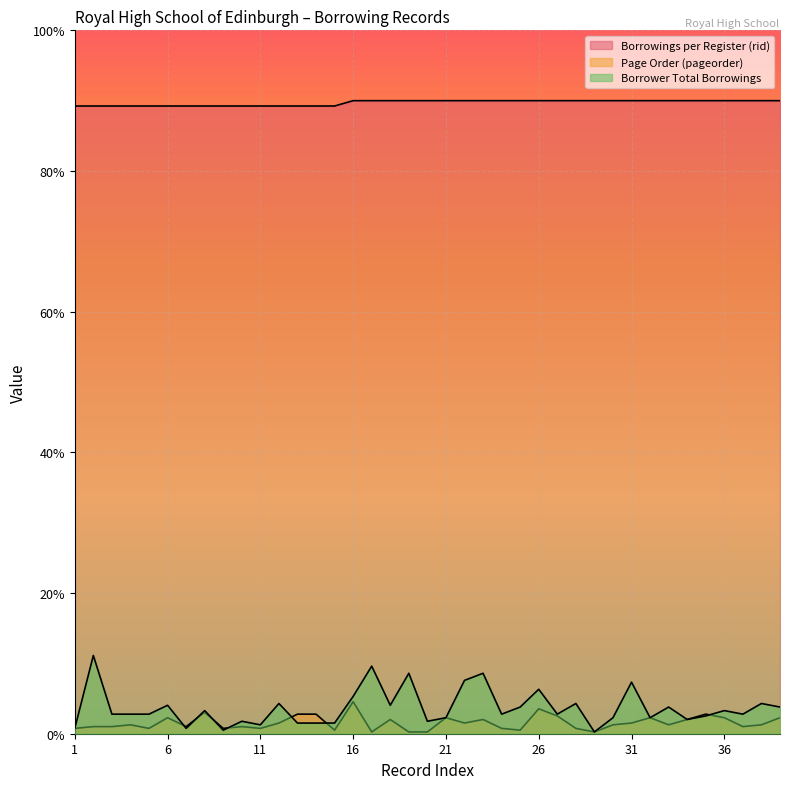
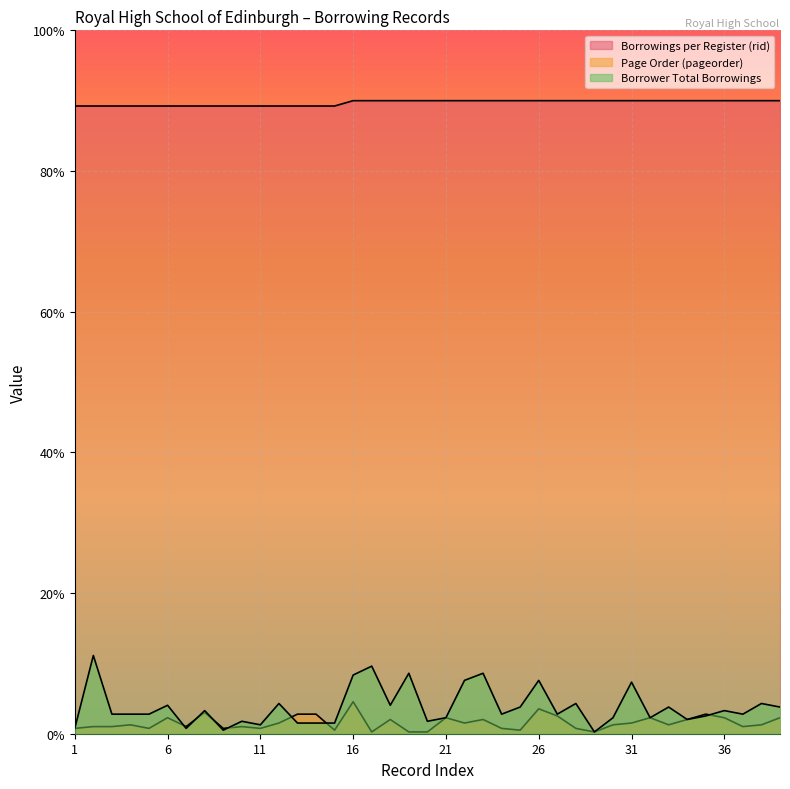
  {
    "Borrowings per Register (rid)": {
      "1": "89%",
      "6": "89%",
      "11": "89%",
      "16": "90%",
      "21": "90%",
      "26": "90%",
      "31": "90%",
      "36": "90%"
    },
    "Page Order (pageorder)": {
      "6": "2%",
      "11": "1%",
      "16": "5%",
      "26": "4%",
      "31": "2%",
      "36": "2%"
    },
    "Borrower Total Borrowings": {
      "6": "4%",
      "11": "1%",
-     "16": "5%",
-     "26": "6%",
+     "16": "8%",
+     "26": "8%",
      "31": "7%",
      "36": "3%"
    }
  }
